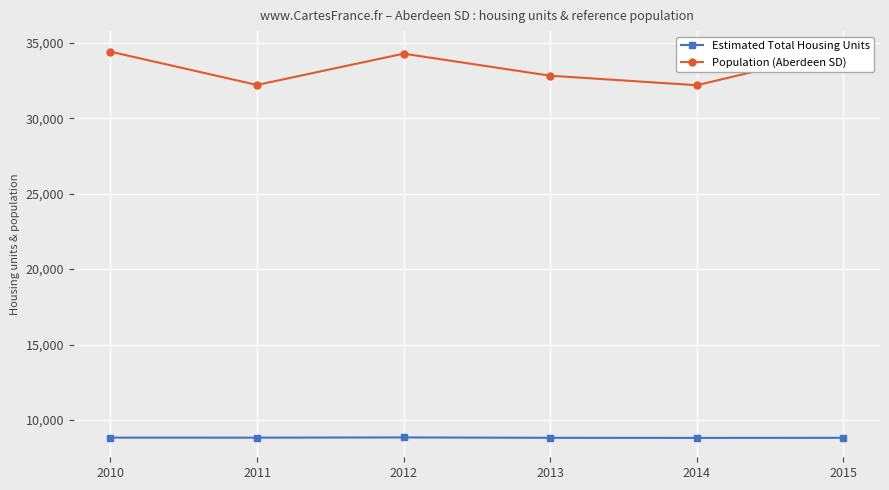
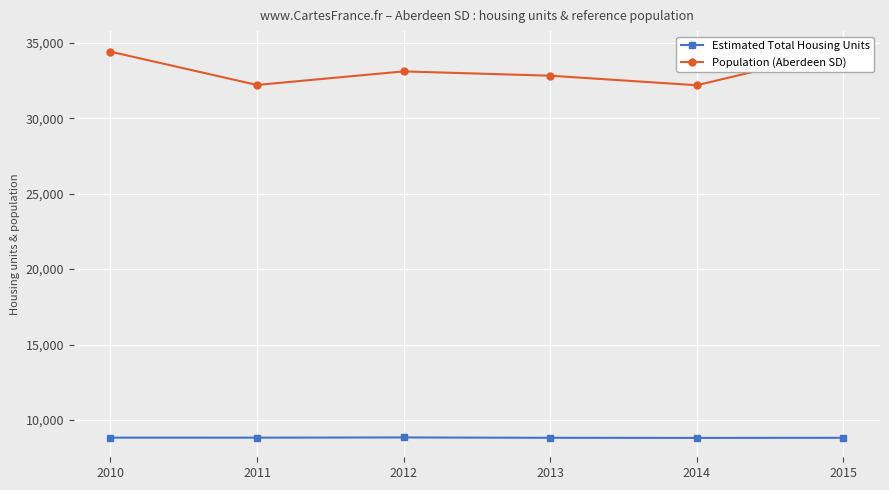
  {
    "Estimated Total Housing Units": {
      "2010": "8,800",
      "2011": "8,800",
      "2012": "8,900",
      "2013": "8,800",
      "2014": "8,800",
      "2015": "8,800"
    },
    "Population (Aberdeen SD)": {
      "2010": "34,400",
      "2011": "32,200",
-     "2012": "34,300",
+     "2012": "33,100",
      "2013": "32,800",
      "2014": "32,200"
    }
  }
